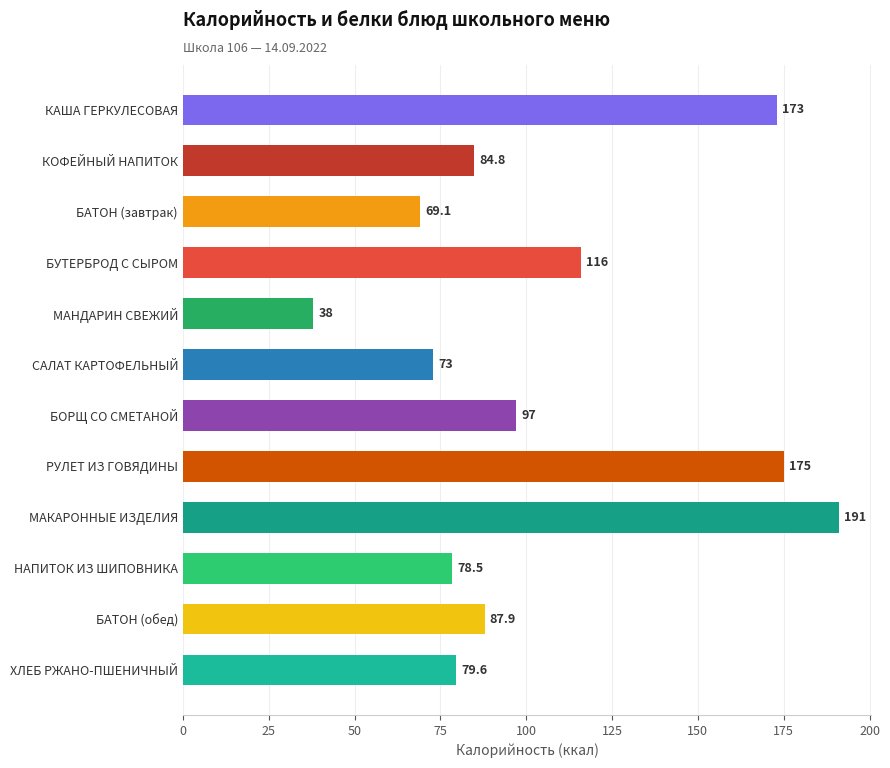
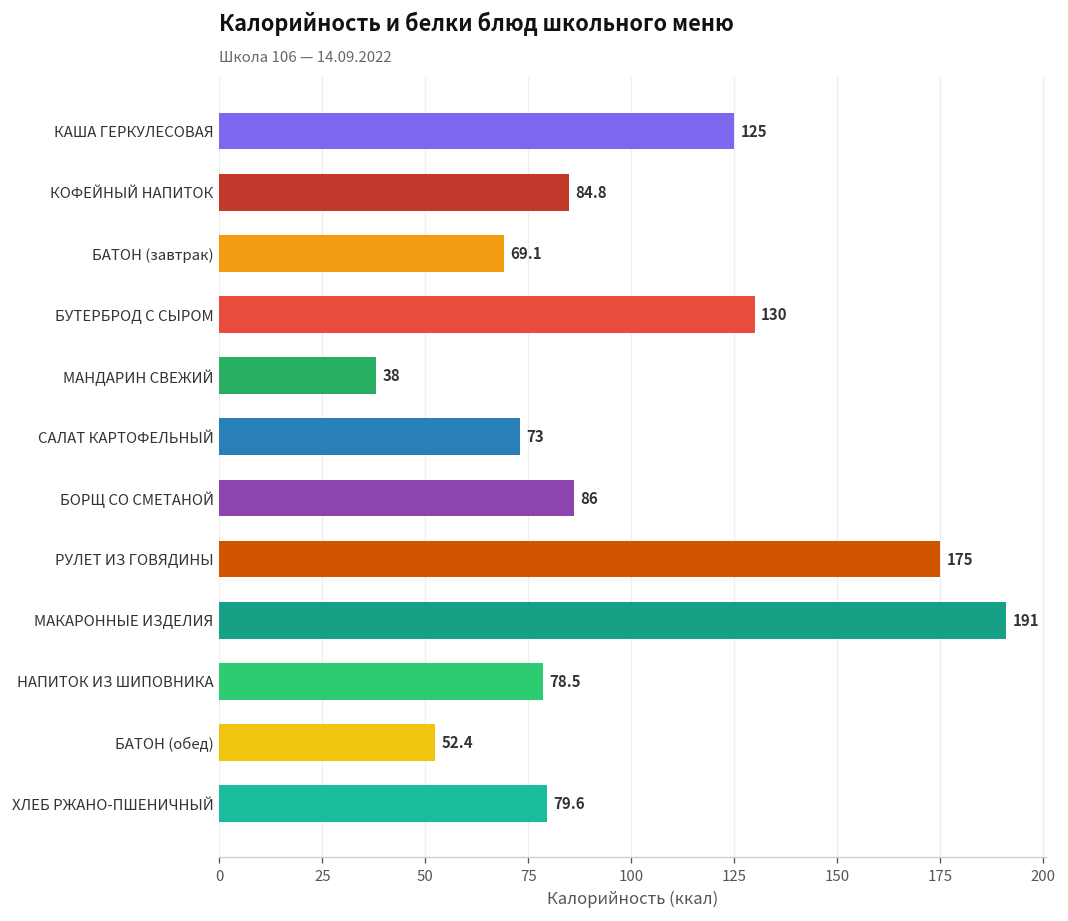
  {
-   "КАША ГЕРКУЛЕСОВАЯ": 173,
+   "КАША ГЕРКУЛЕСОВАЯ": 125,
    "КОФЕЙНЫЙ НАПИТОК": 84.8,
    "БАТОН (завтрак)": 69.1,
-   "БУТЕРБРОД С СЫРОМ": 116,
+   "БУТЕРБРОД С СЫРОМ": 130,
    "МАНДАРИН СВЕЖИЙ": 38,
    "САЛАТ КАРТОФЕЛЬНЫЙ": 73,
-   "БОРЩ СО СМЕТАНОЙ": 97,
+   "БОРЩ СО СМЕТАНОЙ": 86,
    "РУЛЕТ ИЗ ГОВЯДИНЫ": 175,
    "МАКАРОННЫЕ ИЗДЕЛИЯ": 191,
    "НАПИТОК ИЗ ШИПОВНИКА": 78.5,
-   "БАТОН (обед)": 87.9,
+   "БАТОН (обед)": 52.4,
    "ХЛЕБ РЖАНО-ПШЕНИЧНЫЙ": 79.6
  }
